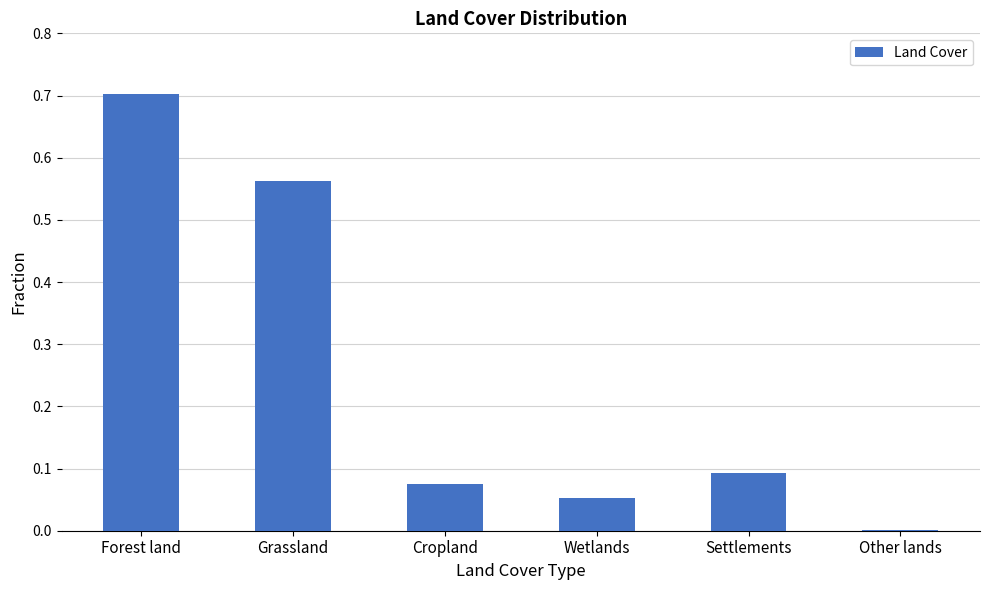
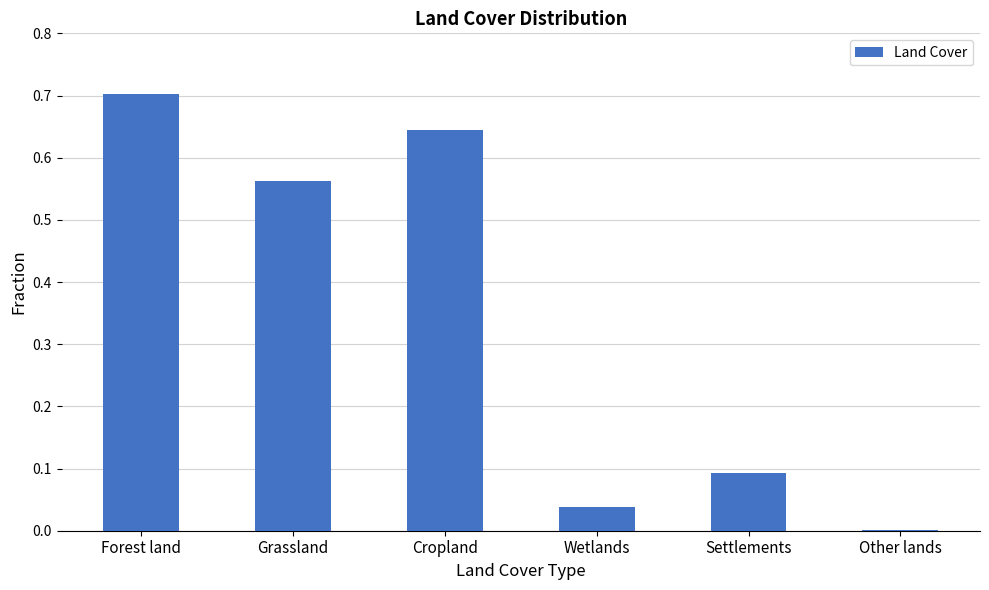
  {
    "Forest land": 0.70,
    "Grassland": 0.56,
-   "Cropland": 0.08,
-   "Wetlands": 0.05,
+   "Cropland": 0.64,
+   "Wetlands": 0.04,
    "Settlements": 0.09
  }
